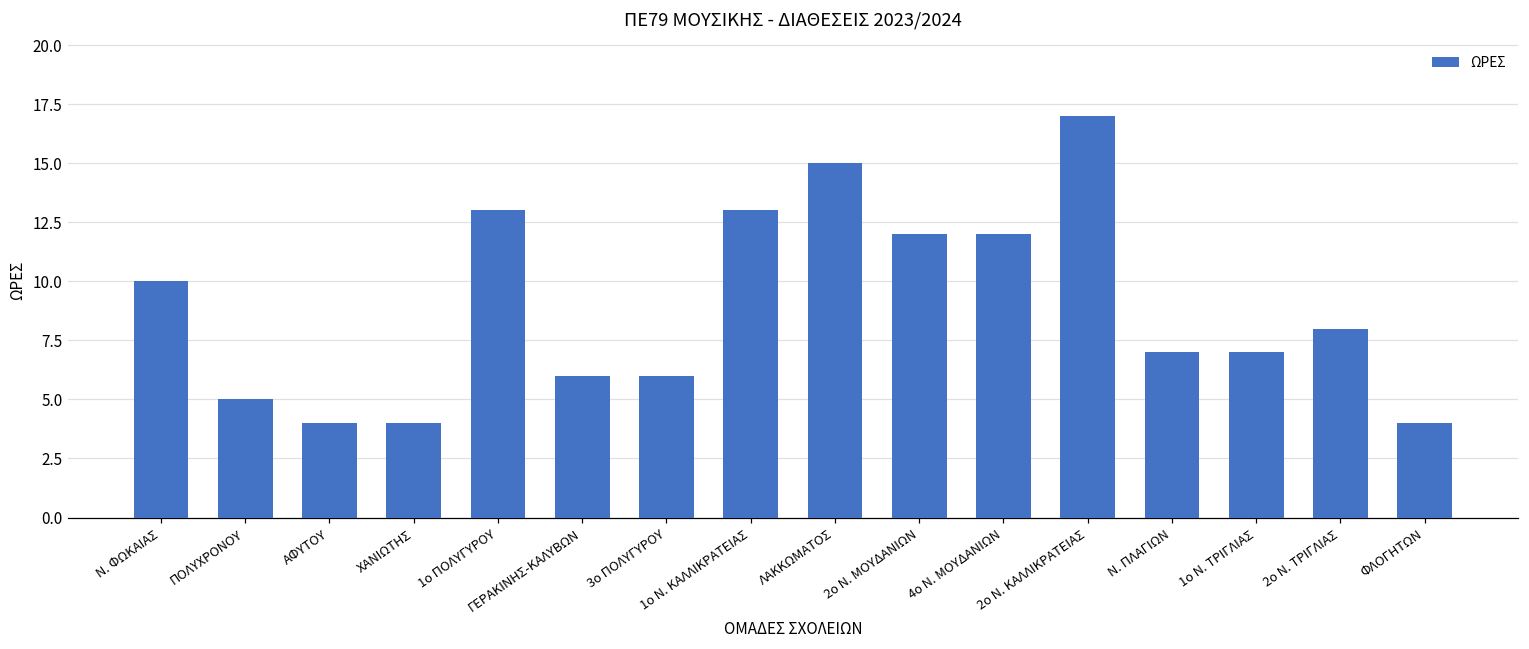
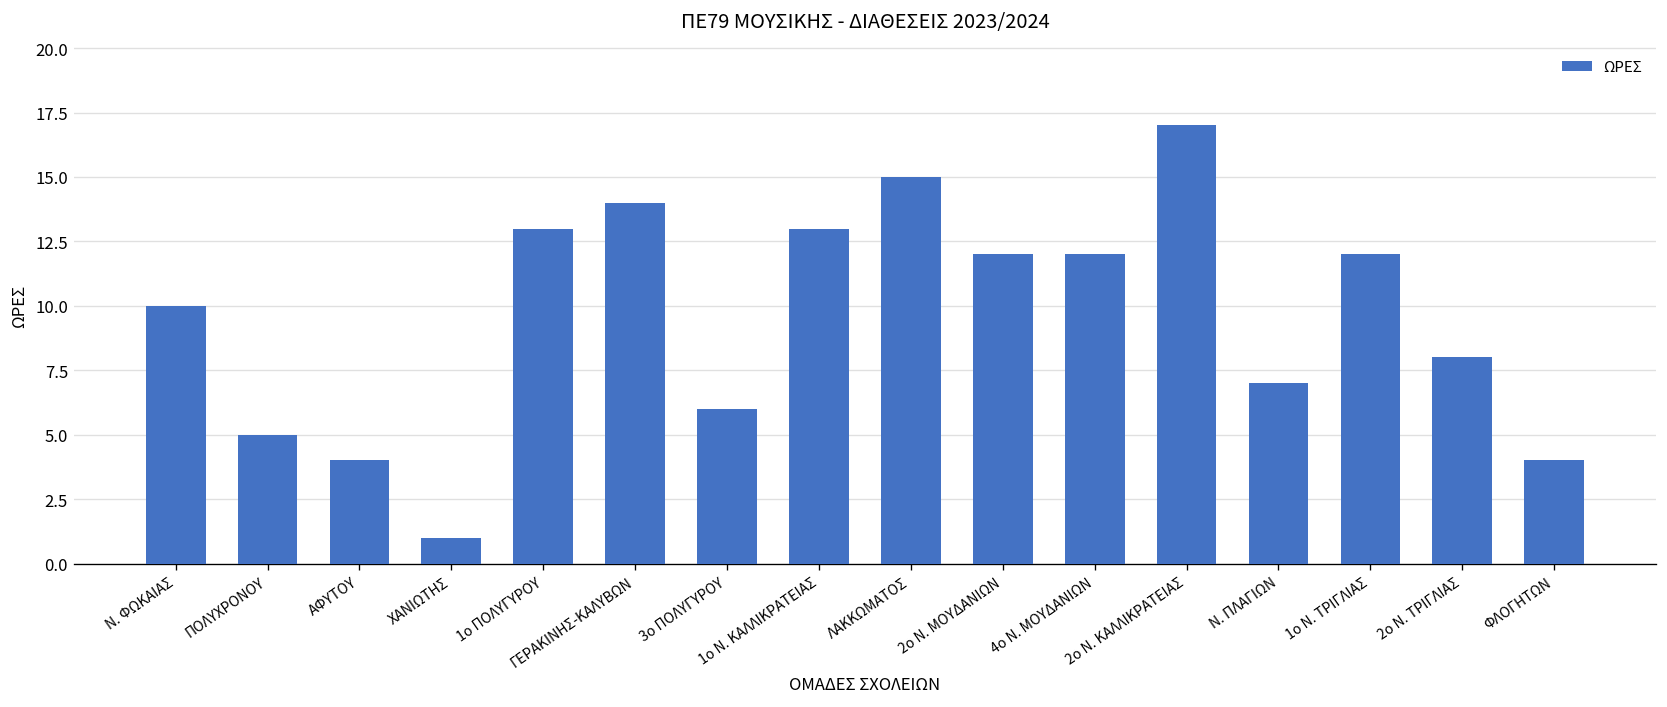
  {
    "Ν. ΦΩΚΑΙΑΣ": 10,
    "ΠΟΛΥΧΡΟΝΟΥ": 5,
    "ΑΦΥΤΟΥ": 4,
-   "ΧΑΝΙΩΤΗΣ": 4,
+   "ΧΑΝΙΩΤΗΣ": 1,
    "1ο ΠΟΛΥΓΥΡΟΥ": 13,
-   "ΓΕΡΑΚΙΝΗΣ-ΚΑΛΥΒΩΝ": 6,
+   "ΓΕΡΑΚΙΝΗΣ-ΚΑΛΥΒΩΝ": 14,
    "3ο ΠΟΛΥΓΥΡΟΥ": 6,
    "1ο Ν. ΚΑΛΛΙΚΡΑΤΕΙΑΣ": 13,
    "ΛΑΚΚΩΜΑΤΟΣ": 15,
    "2ο Ν. ΜΟΥΔΑΝΙΩΝ": 12,
    "4ο Ν. ΜΟΥΔΑΝΙΩΝ": 12,
    "2ο Ν. ΚΑΛΛΙΚΡΑΤΕΙΑΣ": 17,
    "Ν. ΠΛΑΓΙΩΝ": 7,
-   "1ο Ν. ΤΡΙΓΛΙΑΣ": 7,
+   "1ο Ν. ΤΡΙΓΛΙΑΣ": 12,
    "2ο Ν. ΤΡΙΓΛΙΑΣ": 8,
    "ΦΛΟΓΗΤΩΝ": 4
  }
